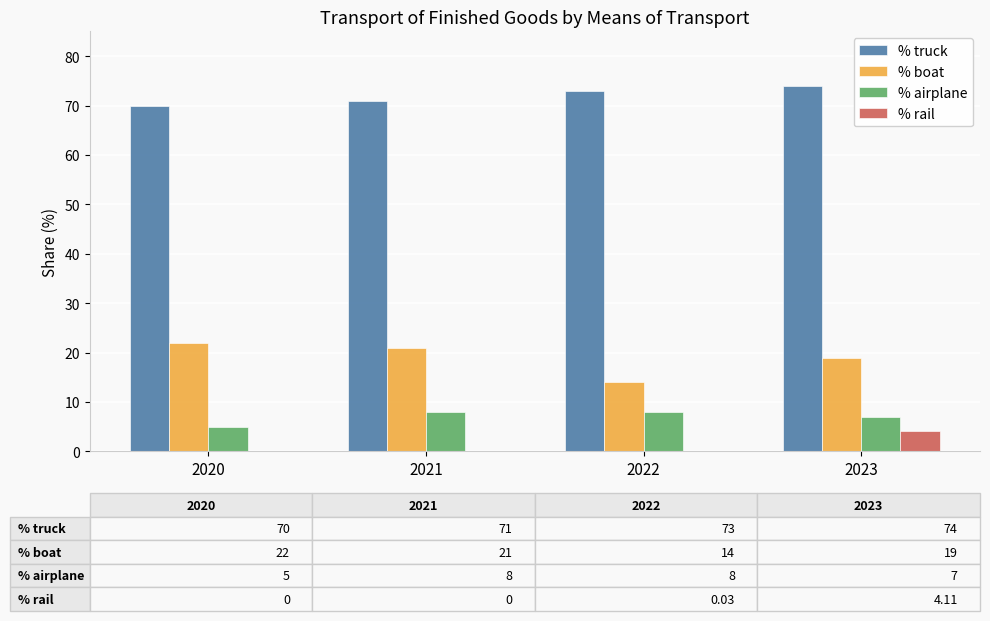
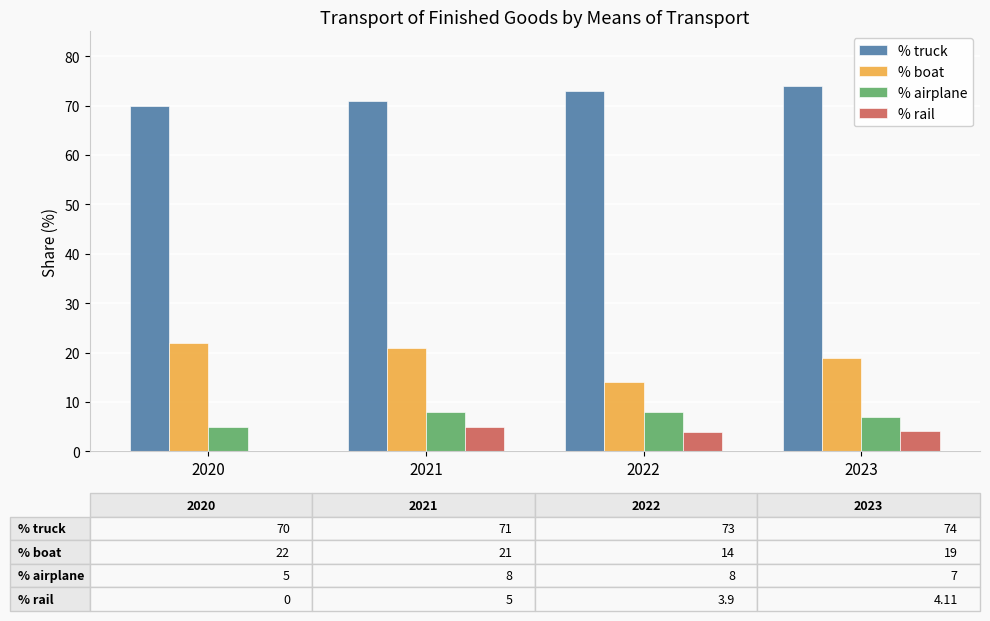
  {
    "% truck": {
      "2020": 70,
      "2021": 71,
      "2022": 73,
      "2023": 74
    },
    "% boat": {
      "2020": 22,
      "2021": 21,
      "2022": 14,
      "2023": 19
    },
    "% airplane": {
      "2020": 5,
      "2021": 8,
      "2022": 8,
      "2023": 7
    },
    "% rail": {
      "2020": 0,
-     "2021": 0,
-     "2022": 0,
+     "2021": 5,
+     "2022": 4,
      "2023": 4
    }
  }
